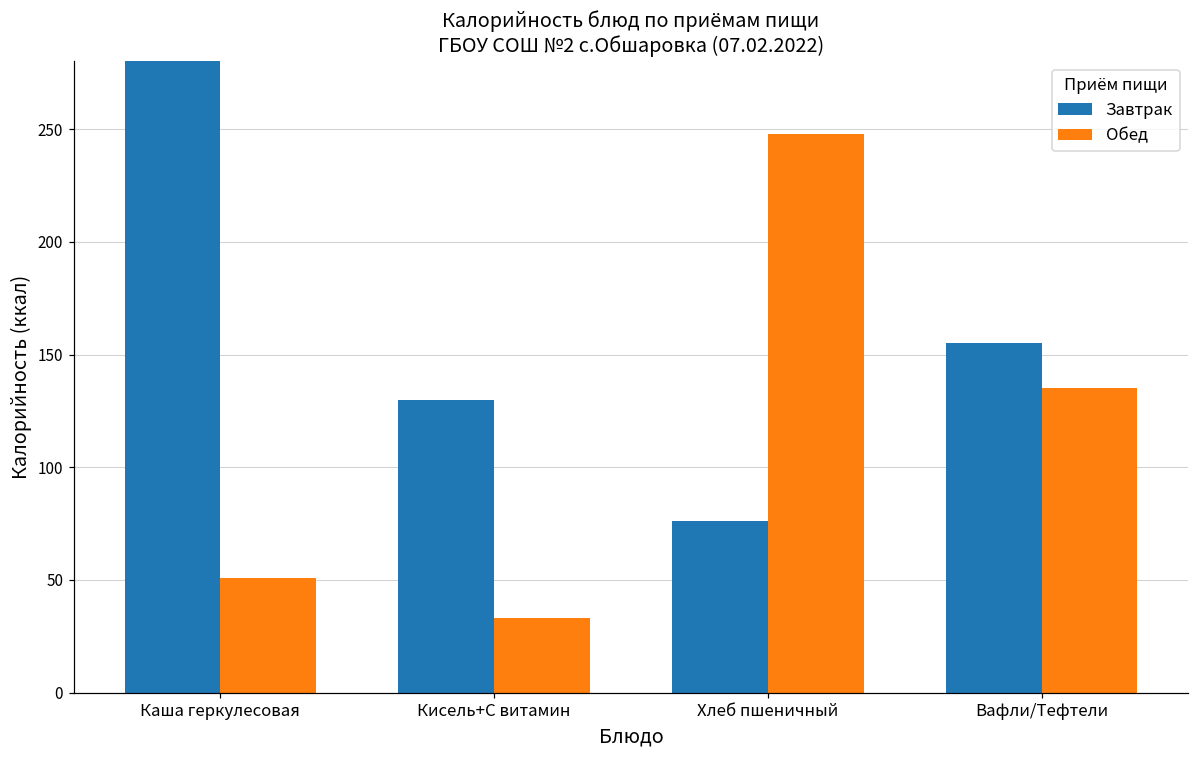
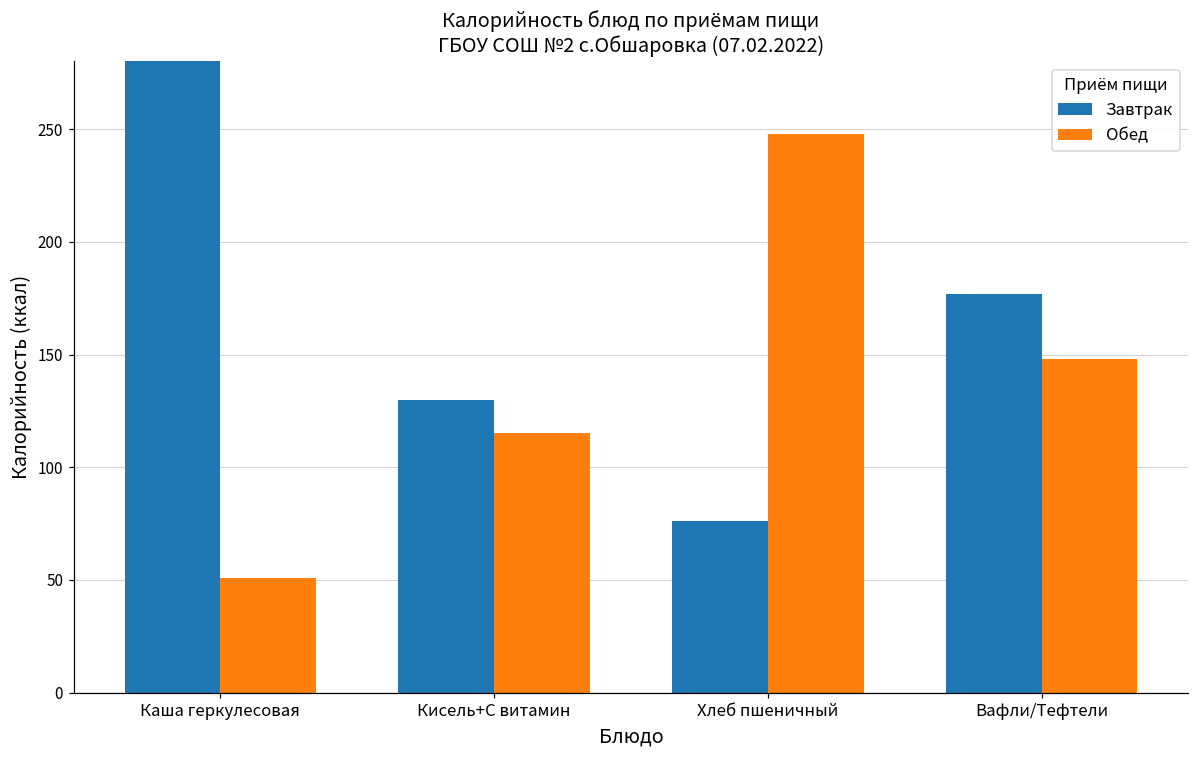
  {
    "Завтрак": {
      "Кисель+С витамин": 130,
      "Хлеб пшеничный": 76,
-     "Вафли/Тефтели": 155
+     "Вафли/Тефтели": 177
    },
    "Обед": {
      "Каша геркулесовая": 51,
-     "Кисель+С витамин": 33,
+     "Кисель+С витамин": 115,
      "Хлеб пшеничный": 248,
-     "Вафли/Тефтели": 135
+     "Вафли/Тефтели": 148
    }
  }
